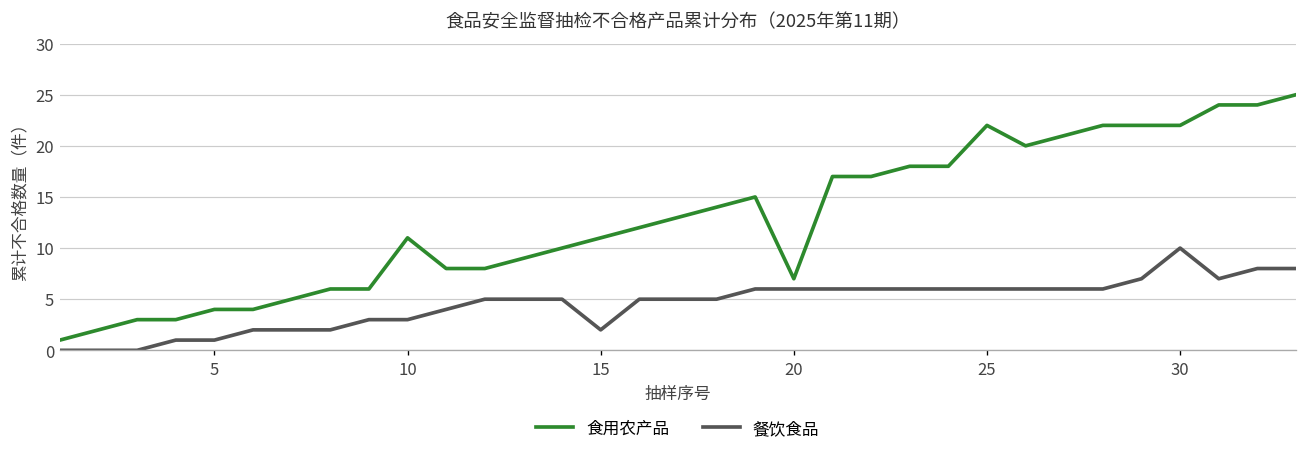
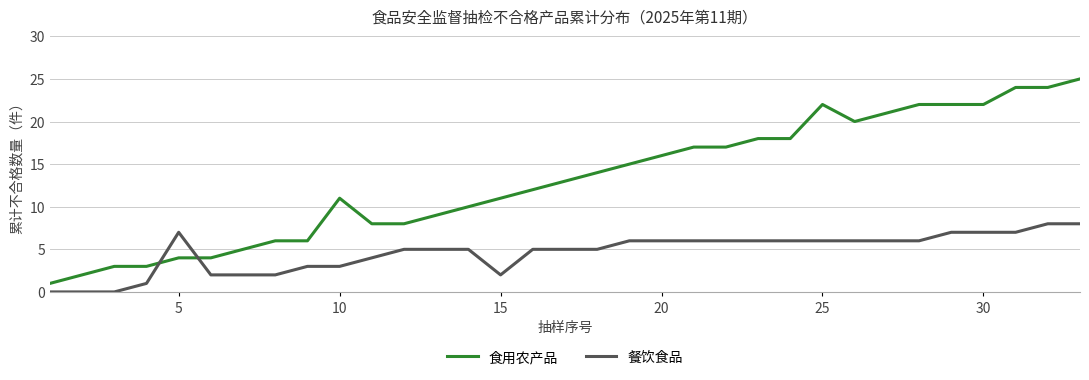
  {
    "食用农产品": {
      "5": 4,
      "10": 11,
      "15": 11,
-     "20": 7,
+     "20": 16,
      "25": 22,
      "30": 22
    },
    "餐饮食品": {
-     "5": 1,
+     "5": 7,
      "10": 3,
      "15": 2,
      "20": 6,
      "25": 6,
-     "30": 10
+     "30": 7
    }
  }
